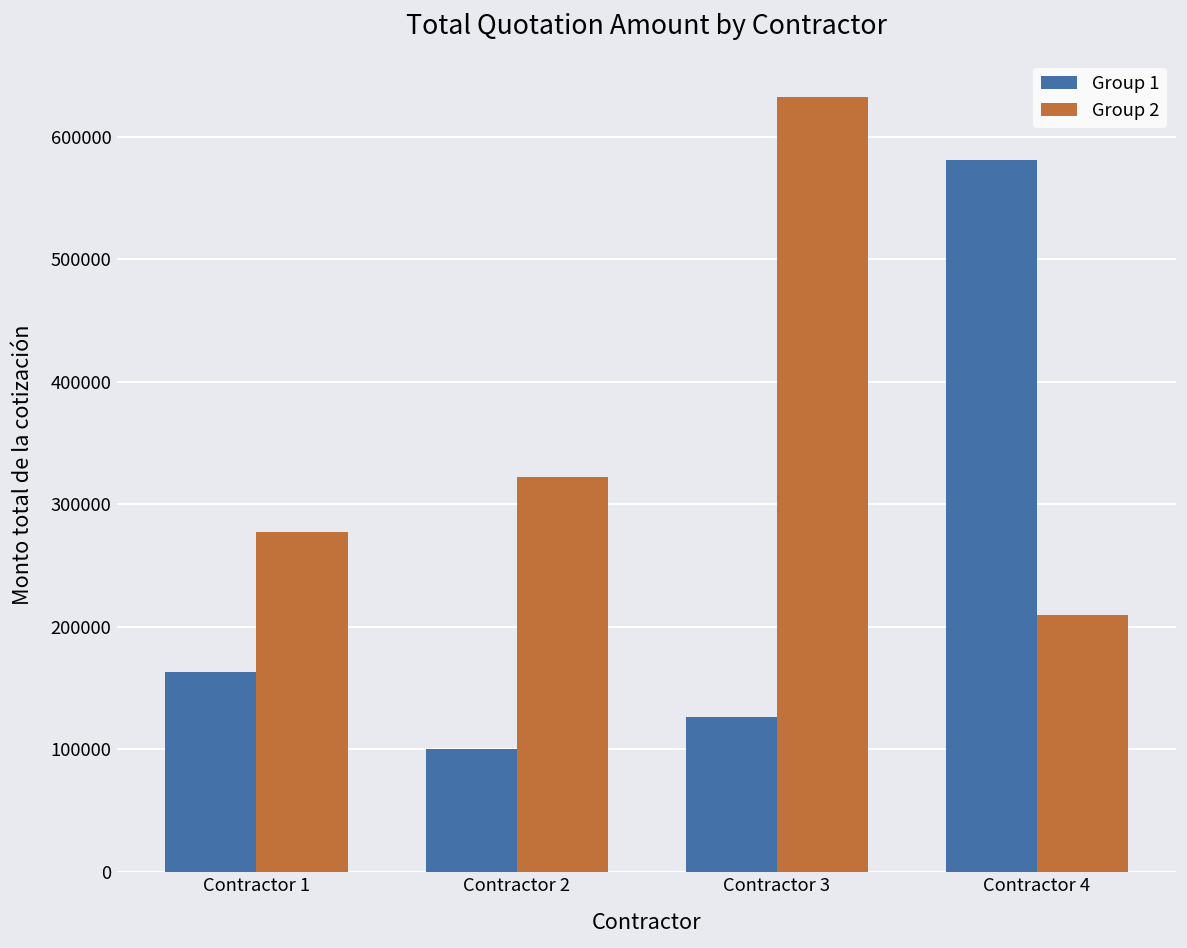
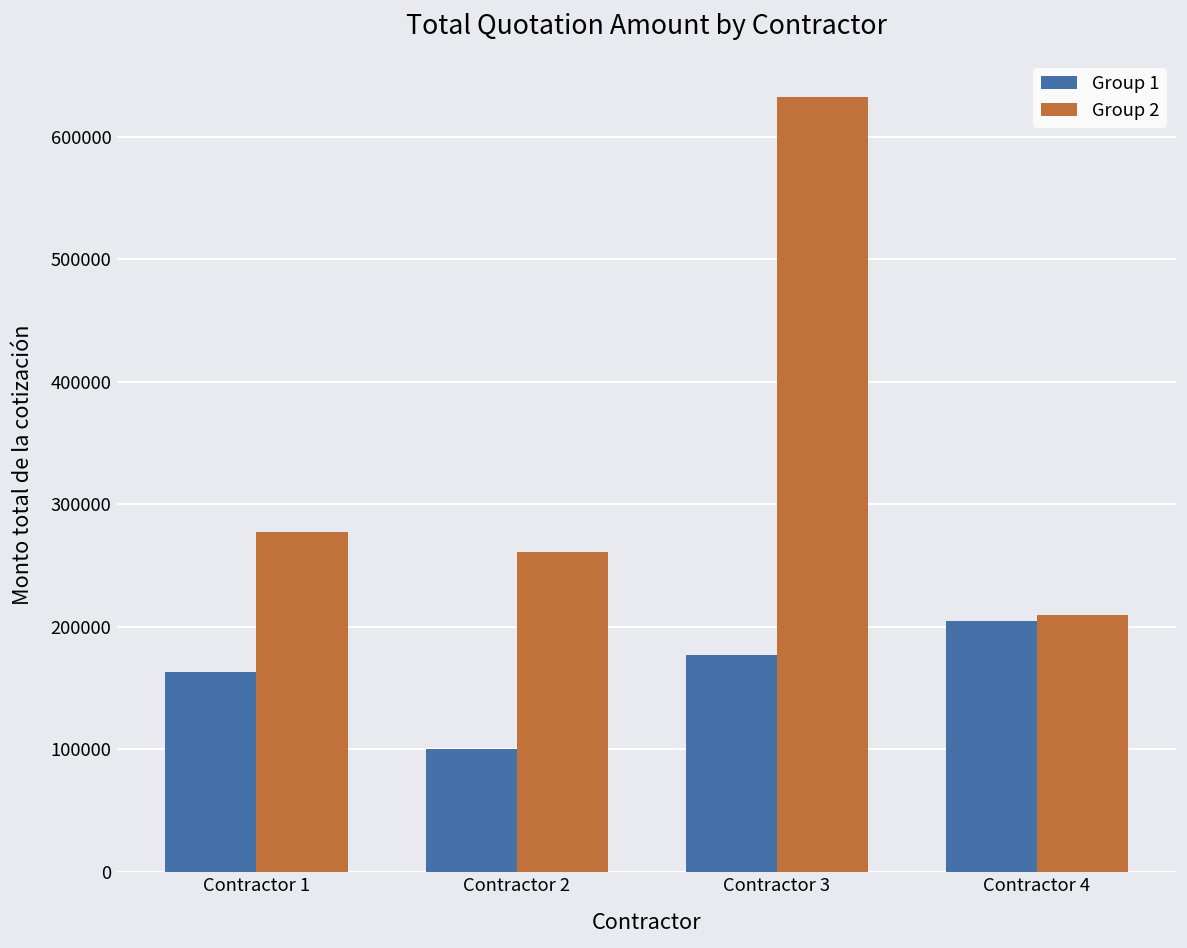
  {
    "Group 1": {
      "Contractor 1": 163000,
      "Contractor 2": 100000,
-     "Contractor 3": 126000,
-     "Contractor 4": 581000
+     "Contractor 3": 177000,
+     "Contractor 4": 204000
    },
    "Group 2": {
      "Contractor 1": 277000,
-     "Contractor 2": 322000,
+     "Contractor 2": 261000,
      "Contractor 3": 632000,
      "Contractor 4": 209000
    }
  }
